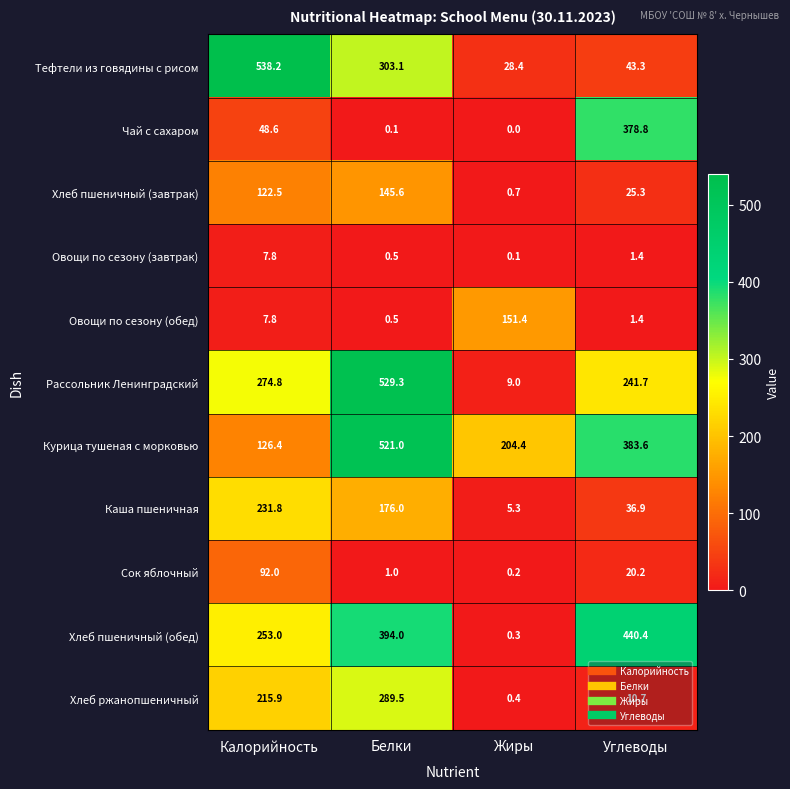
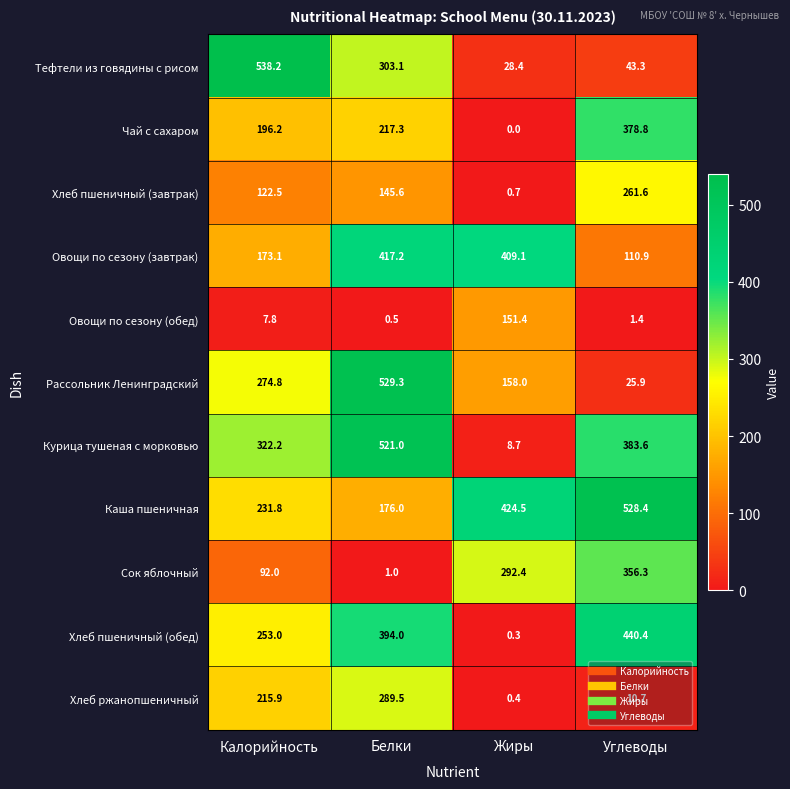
  {
    "Тефтели из говядины с рисом": {
      "Калорийность": 538.2,
      "Белки": 303.1,
      "Жиры": 28.4,
      "Углеводы": 43.3
    },
    "Чай с сахаром": {
-     "Калорийность": 48.6,
-     "Белки": 0.1,
+     "Калорийность": 196.2,
+     "Белки": 217.3,
      "Жиры": 0.0,
      "Углеводы": 378.8
    },
    "Хлеб пшеничный (завтрак)": {
      "Калорийность": 122.5,
      "Белки": 145.6,
      "Жиры": 0.7,
-     "Углеводы": 25.3
+     "Углеводы": 261.6
    },
    "Овощи по сезону (завтрак)": {
-     "Калорийность": 7.8,
-     "Белки": 0.5,
-     "Жиры": 0.1,
-     "Углеводы": 1.4
+     "Калорийность": 173.1,
+     "Белки": 417.2,
+     "Жиры": 409.1,
+     "Углеводы": 110.9
    },
    "Овощи по сезону (обед)": {
      "Калорийность": 7.8,
      "Белки": 0.5,
      "Жиры": 151.4,
      "Углеводы": 1.4
    },
    "Рассольник Ленинградский": {
      "Калорийность": 274.8,
      "Белки": 529.3,
-     "Жиры": 9.0,
-     "Углеводы": 241.7
+     "Жиры": 158.0,
+     "Углеводы": 25.9
    },
    "Курица тушеная с морковью": {
-     "Калорийность": 126.4,
+     "Калорийность": 322.2,
      "Белки": 521.0,
-     "Жиры": 204.4,
+     "Жиры": 8.7,
      "Углеводы": 383.6
    },
    "Каша пшеничная": {
      "Калорийность": 231.8,
      "Белки": 176.0,
-     "Жиры": 5.3,
-     "Углеводы": 36.9
+     "Жиры": 424.5,
+     "Углеводы": 528.4
    },
    "Сок яблочный": {
      "Калорийность": 92.0,
      "Белки": 1.0,
-     "Жиры": 0.2,
-     "Углеводы": 20.2
+     "Жиры": 292.4,
+     "Углеводы": 356.3
    },
    "Хлеб пшеничный (обед)": {
      "Калорийность": 253.0,
      "Белки": 394.0,
      "Жиры": 0.3,
      "Углеводы": 440.4
    },
    "Хлеб ржанопшеничный": {
      "Калорийность": 215.9,
      "Белки": 289.5,
      "Жиры": 0.4
    }
  }
